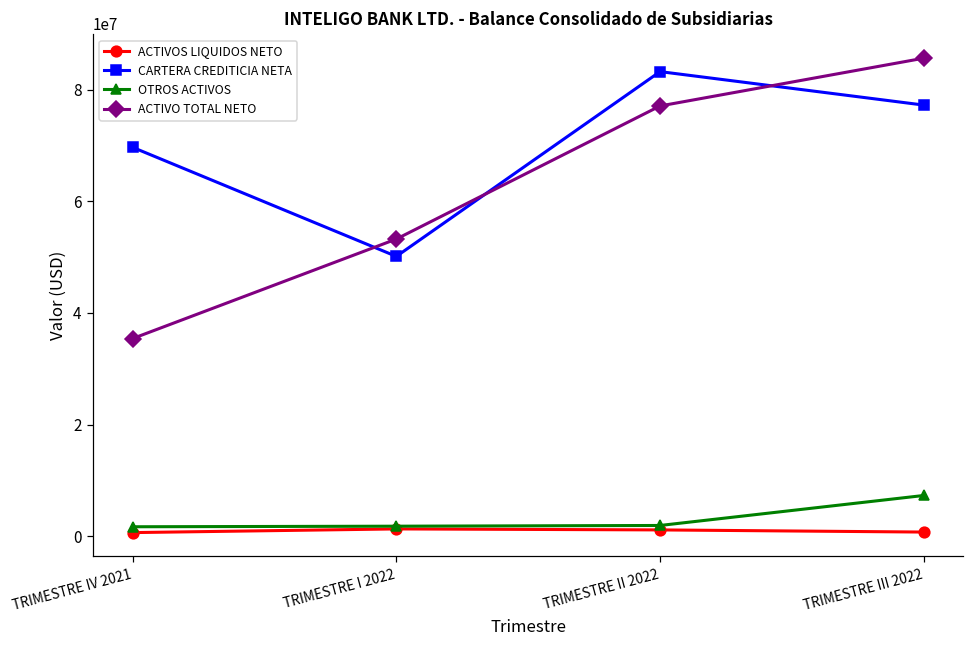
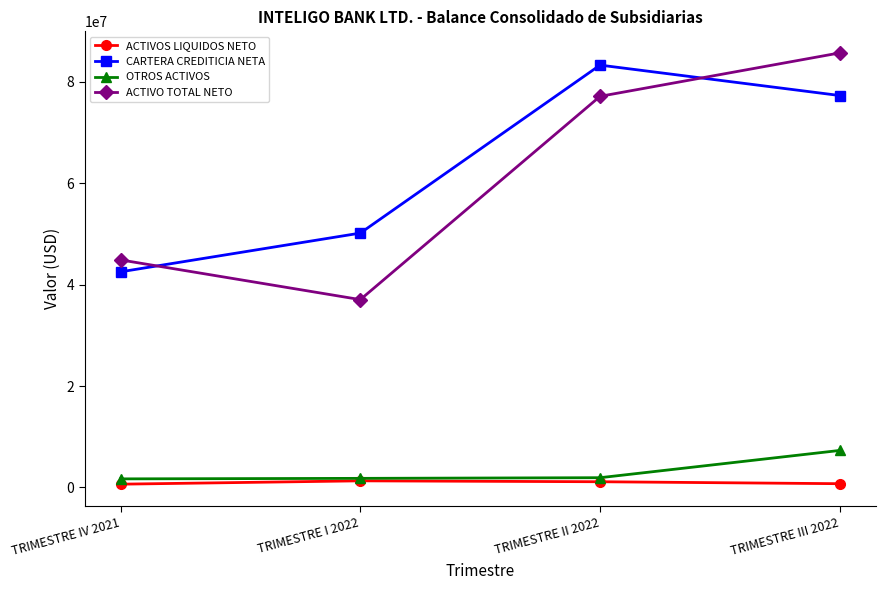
  {
    "ACTIVOS LIQUIDOS NETO": {
      "TRIMESTRE IV 2021": 1000000,
      "TRIMESTRE II 2022": 1000000,
      "TRIMESTRE III 2022": 1000000
    },
    "CARTERA CREDITICIA NETA": {
-     "TRIMESTRE IV 2021": 70000000,
+     "TRIMESTRE IV 2021": 43000000,
      "TRIMESTRE I 2022": 50000000,
      "TRIMESTRE II 2022": 83000000,
      "TRIMESTRE III 2022": 77000000
    },
    "OTROS ACTIVOS": {
      "TRIMESTRE IV 2021": 2000000,
      "TRIMESTRE II 2022": 2000000,
      "TRIMESTRE III 2022": 7000000
    },
    "ACTIVO TOTAL NETO": {
-     "TRIMESTRE IV 2021": 35000000,
-     "TRIMESTRE I 2022": 53000000,
+     "TRIMESTRE IV 2021": 45000000,
+     "TRIMESTRE I 2022": 37000000,
      "TRIMESTRE II 2022": 77000000,
      "TRIMESTRE III 2022": 86000000
    }
  }
